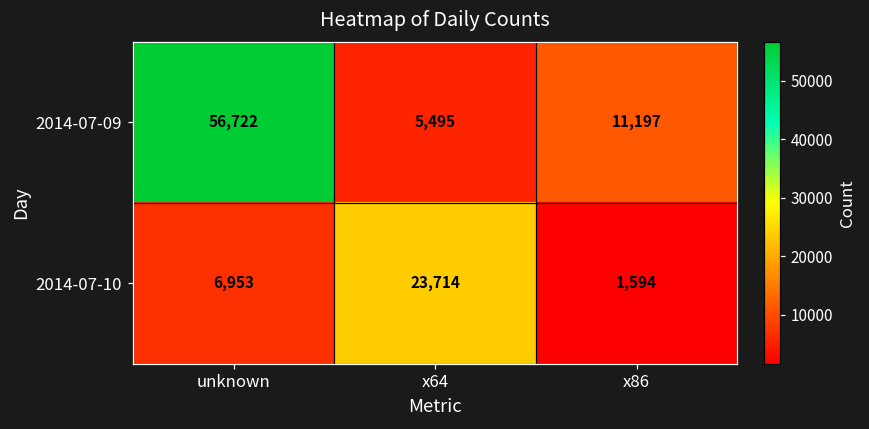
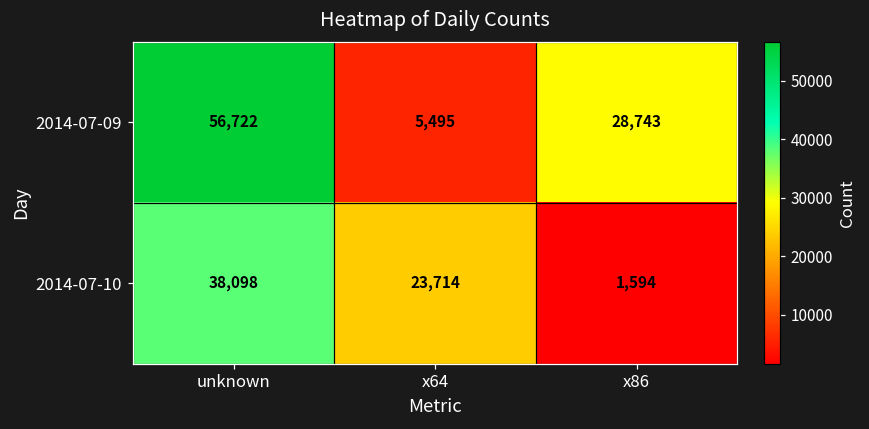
  {
    "2014-07-09": {
      "unknown": "56,722",
      "x64": "5,495",
-     "x86": "11,197"
+     "x86": "28,743"
    },
    "2014-07-10": {
-     "unknown": "6,953",
+     "unknown": "38,098",
      "x64": "23,714",
      "x86": "1,594"
    }
  }
